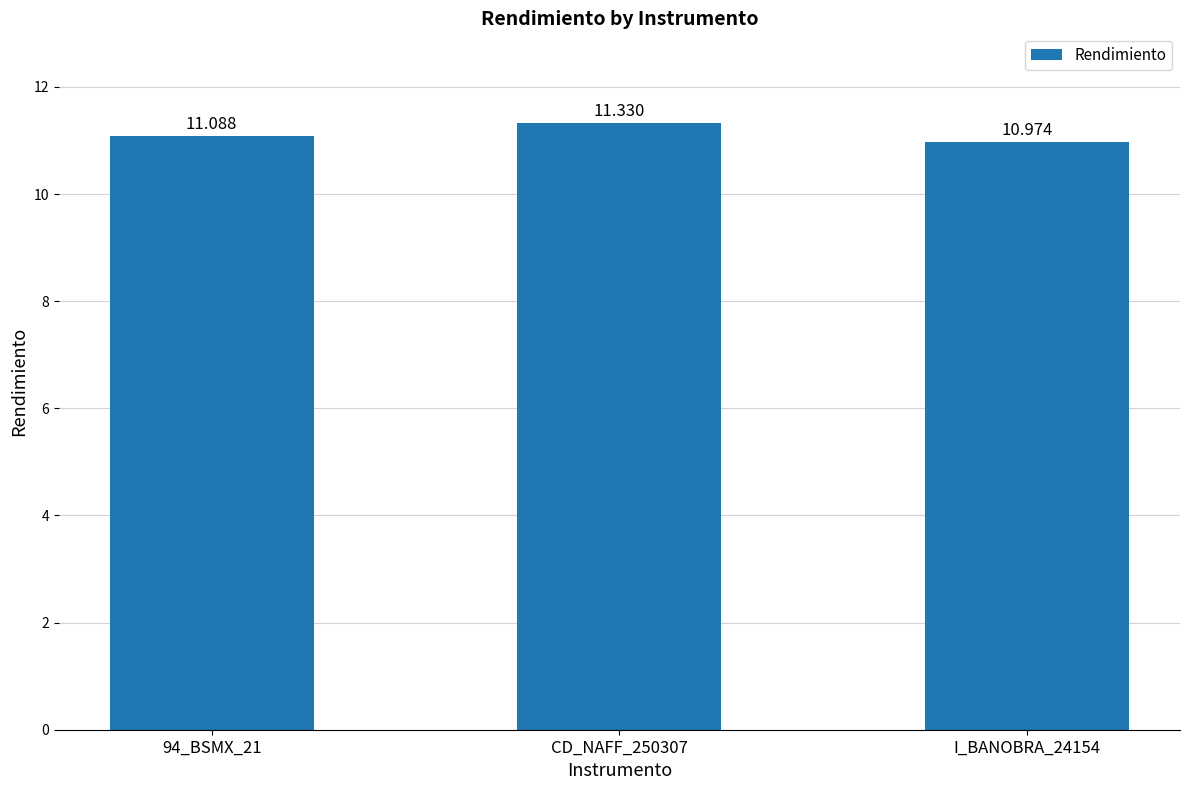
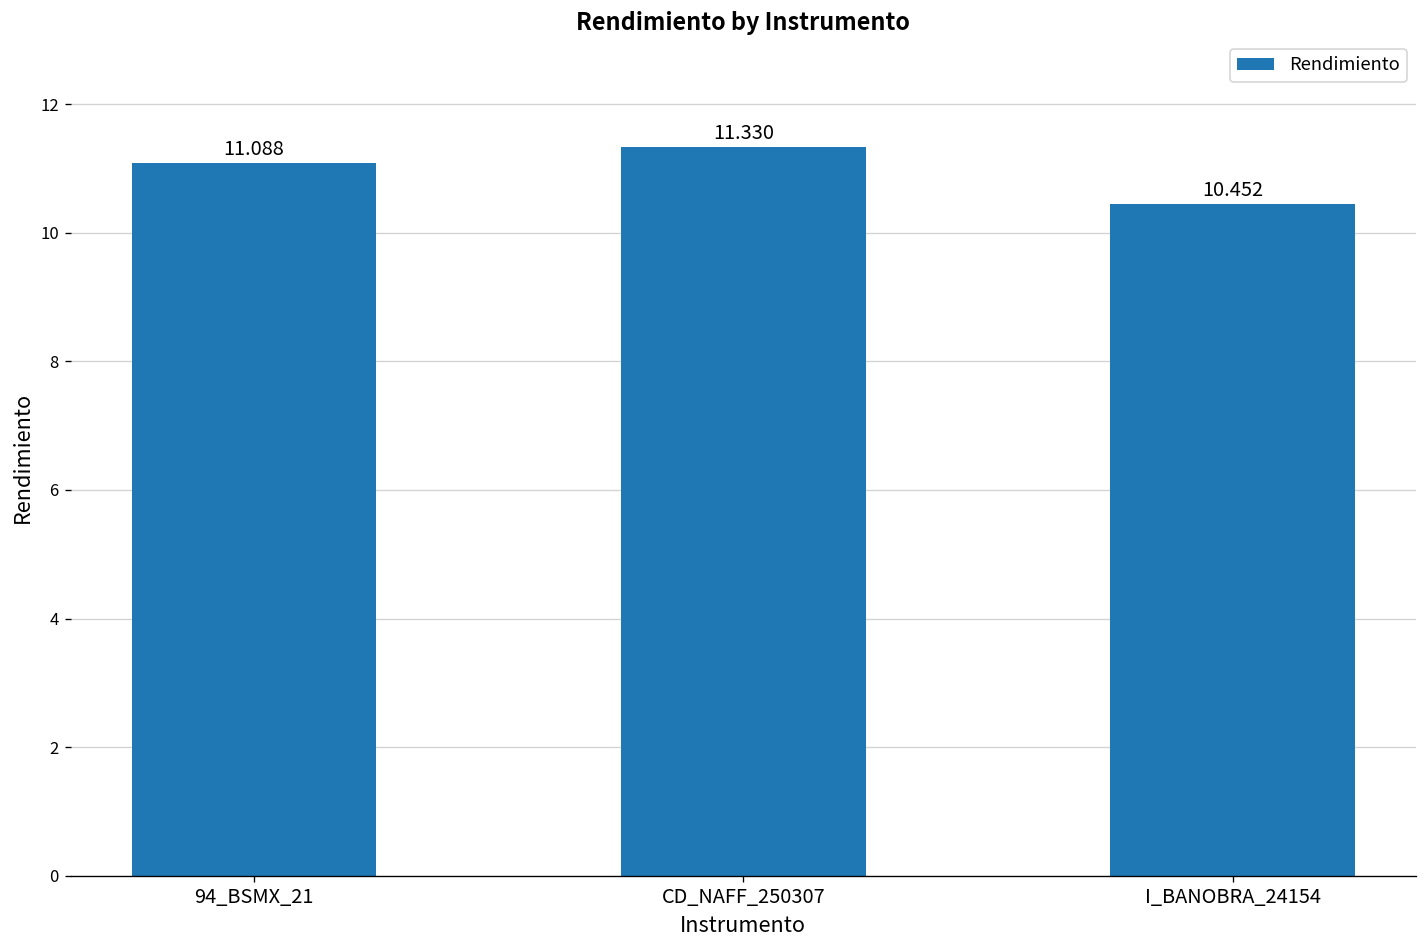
  {
    "94_BSMX_21": 11.088,
    "CD_NAFF_250307": 11.330,
-   "I_BANOBRA_24154": 10.974
+   "I_BANOBRA_24154": 10.452
  }
